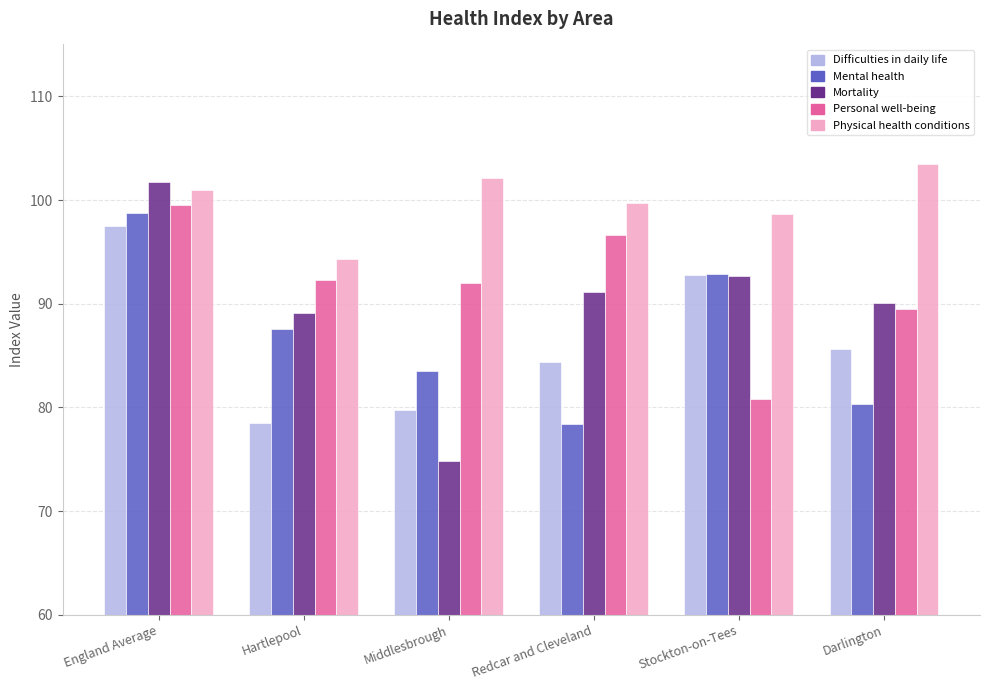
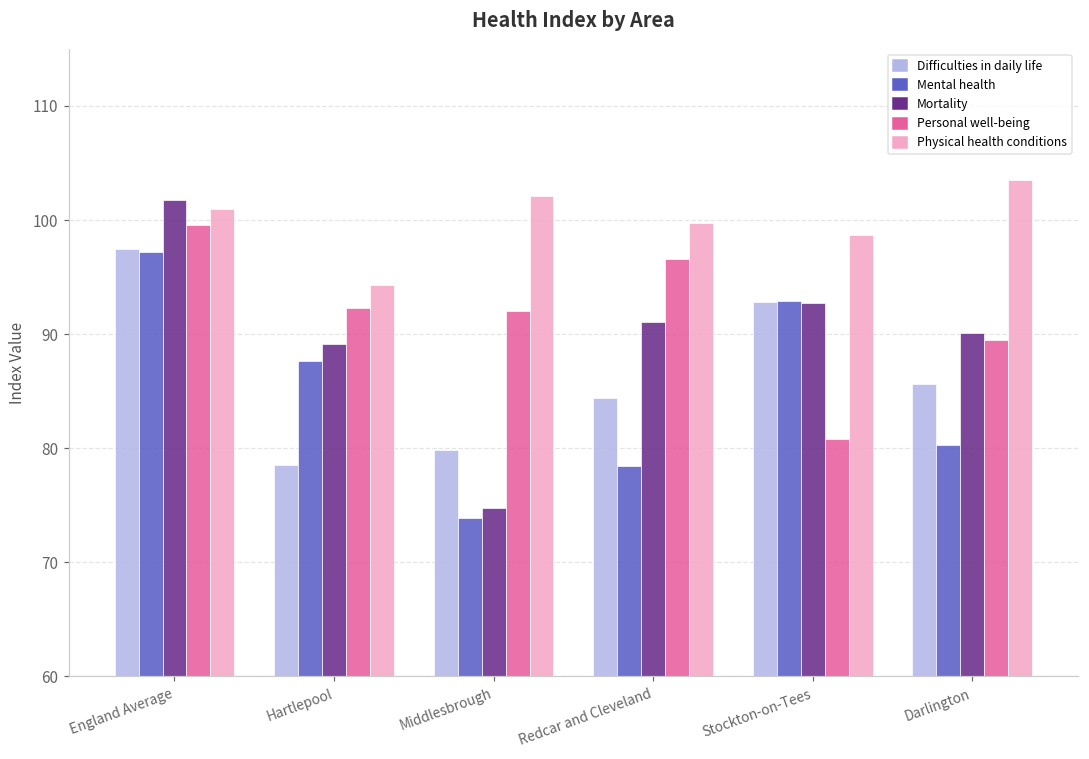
  {
    "Difficulties in daily life": {
      "England Average": 97.4,
      "Hartlepool": 78.5,
      "Middlesbrough": 79.8,
      "Redcar and Cleveland": 84.4,
      "Stockton-on-Tees": 92.8,
      "Darlington": 85.6
    },
    "Mental health": {
-     "England Average": 98.7,
+     "England Average": 97.2,
      "Hartlepool": 87.6,
-     "Middlesbrough": 83.5,
+     "Middlesbrough": 73.9,
      "Redcar and Cleveland": 78.4,
      "Stockton-on-Tees": 92.9,
      "Darlington": 80.3
    },
    "Mortality": {
      "England Average": 101.7,
      "Hartlepool": 89.1,
      "Middlesbrough": 74.8,
      "Redcar and Cleveland": 91.1,
      "Stockton-on-Tees": 92.7,
      "Darlington": 90.1
    },
    "Personal well-being": {
      "England Average": 99.5,
      "Hartlepool": 92.3,
      "Middlesbrough": 92.0,
      "Redcar and Cleveland": 96.6,
      "Stockton-on-Tees": 80.8,
      "Darlington": 89.5
    },
    "Physical health conditions": {
      "England Average": 101.0,
      "Hartlepool": 94.3,
      "Middlesbrough": 102.1,
      "Redcar and Cleveland": 99.7,
      "Stockton-on-Tees": 98.7,
      "Darlington": 103.5
    }
  }
